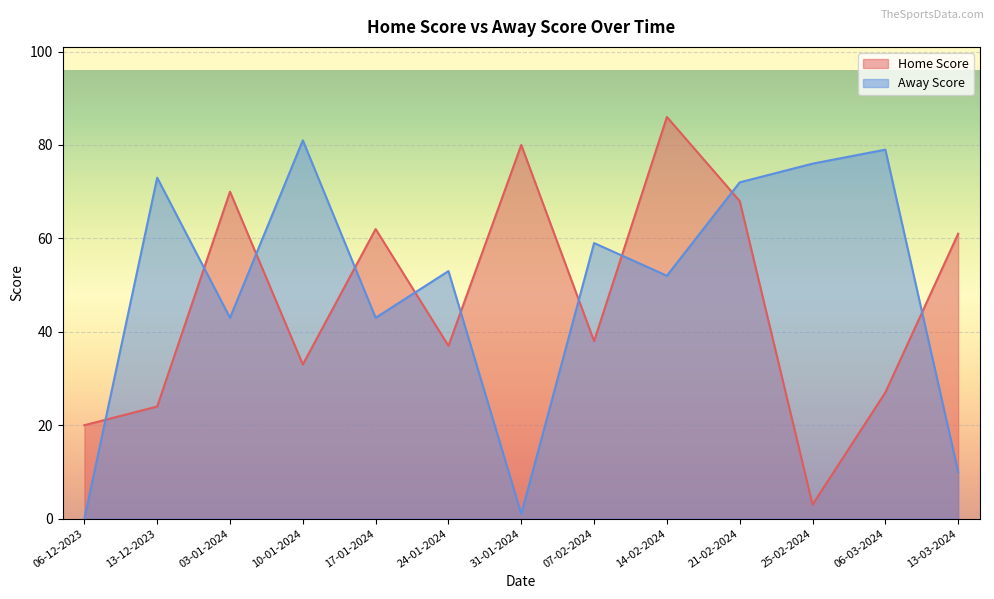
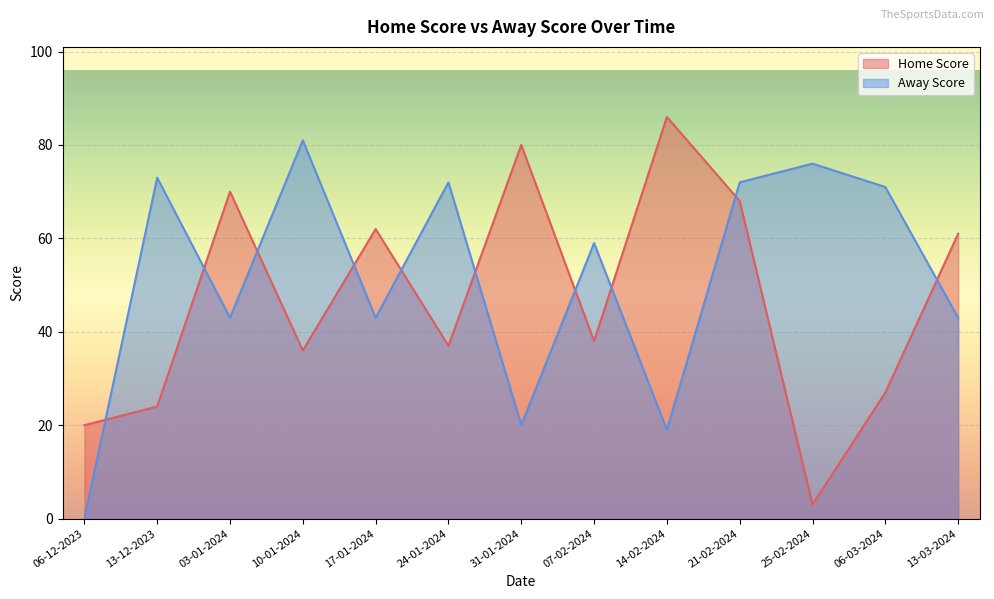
  {
    "Home Score": {
      "06-12-2023": 20,
      "13-12-2023": 24,
      "03-01-2024": 70,
-     "10-01-2024": 33,
+     "10-01-2024": 36,
      "17-01-2024": 62,
      "24-01-2024": 37,
      "31-01-2024": 80,
      "07-02-2024": 38,
      "14-02-2024": 86,
      "21-02-2024": 68,
      "25-02-2024": 3,
      "06-03-2024": 27,
      "13-03-2024": 61
    },
    "Away Score": {
      "06-12-2023": 0,
      "13-12-2023": 73,
      "03-01-2024": 43,
      "10-01-2024": 81,
      "17-01-2024": 43,
-     "24-01-2024": 53,
-     "31-01-2024": 1,
+     "24-01-2024": 72,
+     "31-01-2024": 20,
      "07-02-2024": 59,
-     "14-02-2024": 52,
+     "14-02-2024": 19,
      "21-02-2024": 72,
      "25-02-2024": 76,
-     "06-03-2024": 79,
-     "13-03-2024": 10
+     "06-03-2024": 71,
+     "13-03-2024": 43
    }
  }
